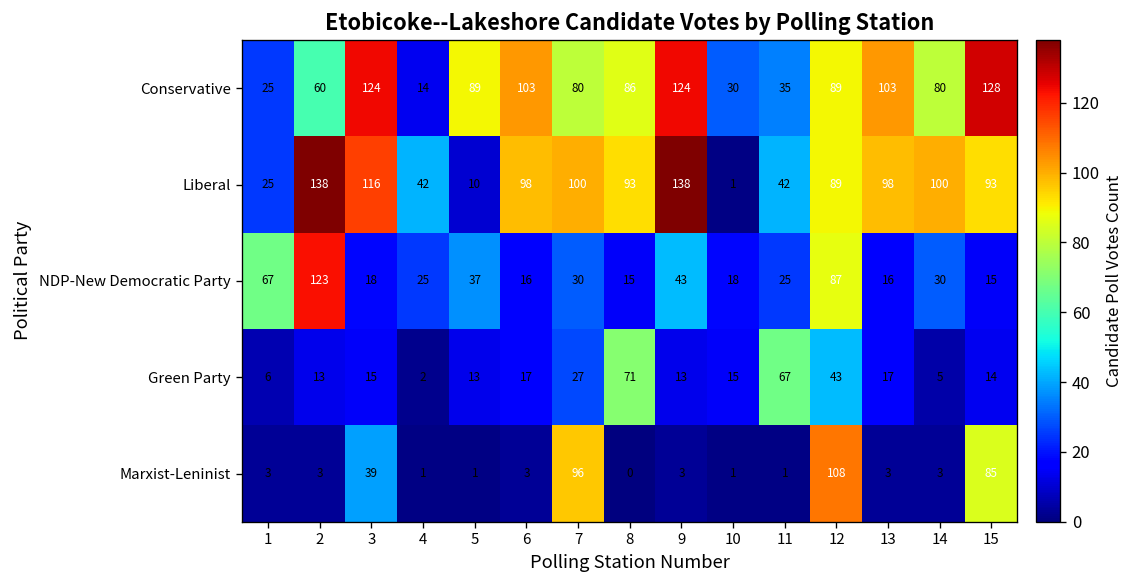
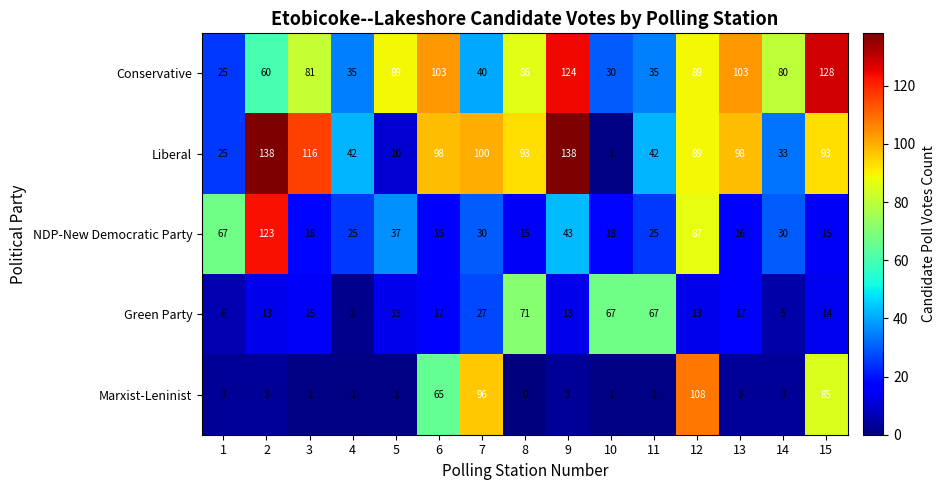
  {
    "Conservative": {
      "1": 25,
      "2": 60,
-     "3": 124,
-     "4": 14,
+     "3": 81,
+     "4": 35,
      "5": 89,
      "6": 103,
-     "7": 80,
+     "7": 40,
      "8": 86,
      "9": 124,
      "10": 30,
      "11": 35,
      "12": 89,
      "13": 103,
      "14": 80,
      "15": 128
    },
    "Liberal": {
      "1": 25,
      "2": 138,
      "3": 116,
      "4": 42,
      "5": 10,
      "6": 98,
      "7": 100,
      "8": 93,
      "9": 138,
      "10": 1,
      "11": 42,
      "12": 89,
      "13": 98,
-     "14": 100,
+     "14": 33,
      "15": 93
    },
    "NDP-New Democratic Party": {
      "1": 67,
      "2": 123,
      "3": 18,
      "4": 25,
      "5": 37,
      "6": 16,
      "7": 30,
      "8": 15,
      "9": 43,
      "10": 18,
      "11": 25,
      "12": 87,
      "13": 16,
      "14": 30,
      "15": 15
    },
    "Green Party": {
      "1": 6,
      "2": 13,
      "3": 15,
      "4": 2,
      "5": 13,
      "6": 17,
      "7": 27,
      "8": 71,
      "9": 13,
-     "10": 15,
+     "10": 67,
      "11": 67,
-     "12": 43,
+     "12": 13,
      "13": 17,
      "14": 5,
      "15": 14
    },
    "Marxist-Leninist": {
      "1": 3,
      "2": 3,
-     "3": 39,
+     "3": 1,
      "4": 1,
      "5": 1,
-     "6": 3,
+     "6": 65,
      "7": 96,
      "8": 0,
      "9": 3,
      "10": 1,
      "11": 1,
      "12": 108,
      "13": 3,
      "14": 3,
      "15": 85
    }
  }
